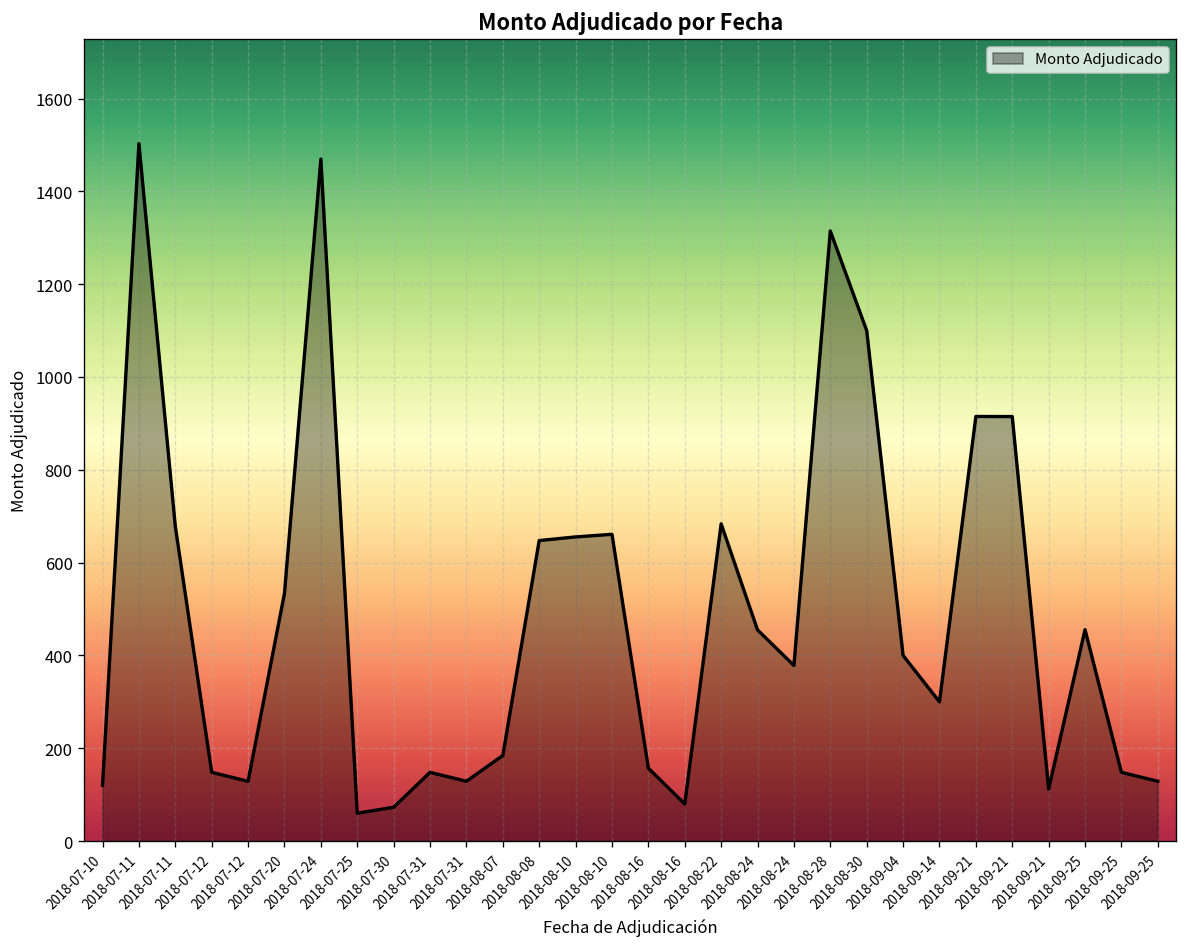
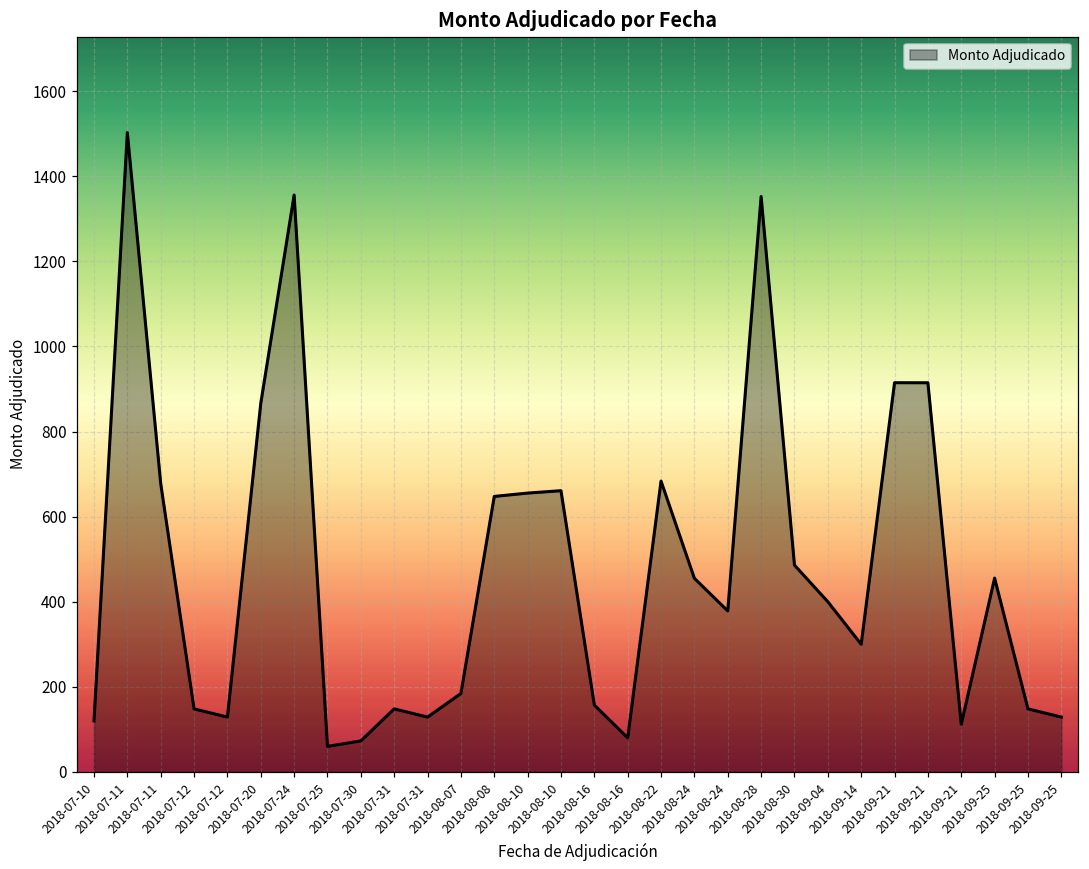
  {
    "2018-07-10": 120,
-   "2018-07-20": 530,
-   "2018-07-24": 1470,
+   "2018-07-20": 870,
+   "2018-07-24": 1360,
    "2018-07-25": 60,
    "2018-07-30": 70,
    "2018-08-07": 180,
    "2018-08-08": 650,
    "2018-08-22": 680,
-   "2018-08-28": 1310,
-   "2018-08-30": 1100,
+   "2018-08-28": 1350,
+   "2018-08-30": 490,
    "2018-09-04": 400,
    "2018-09-14": 300
  }
